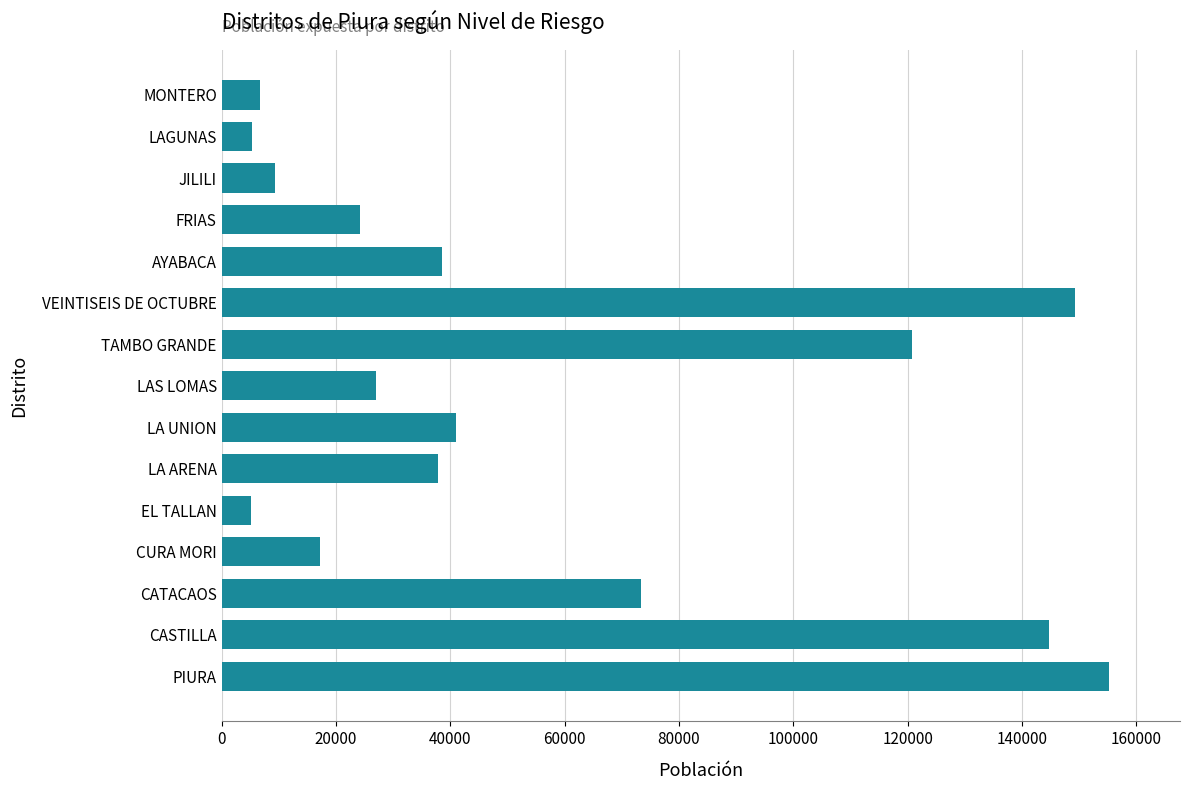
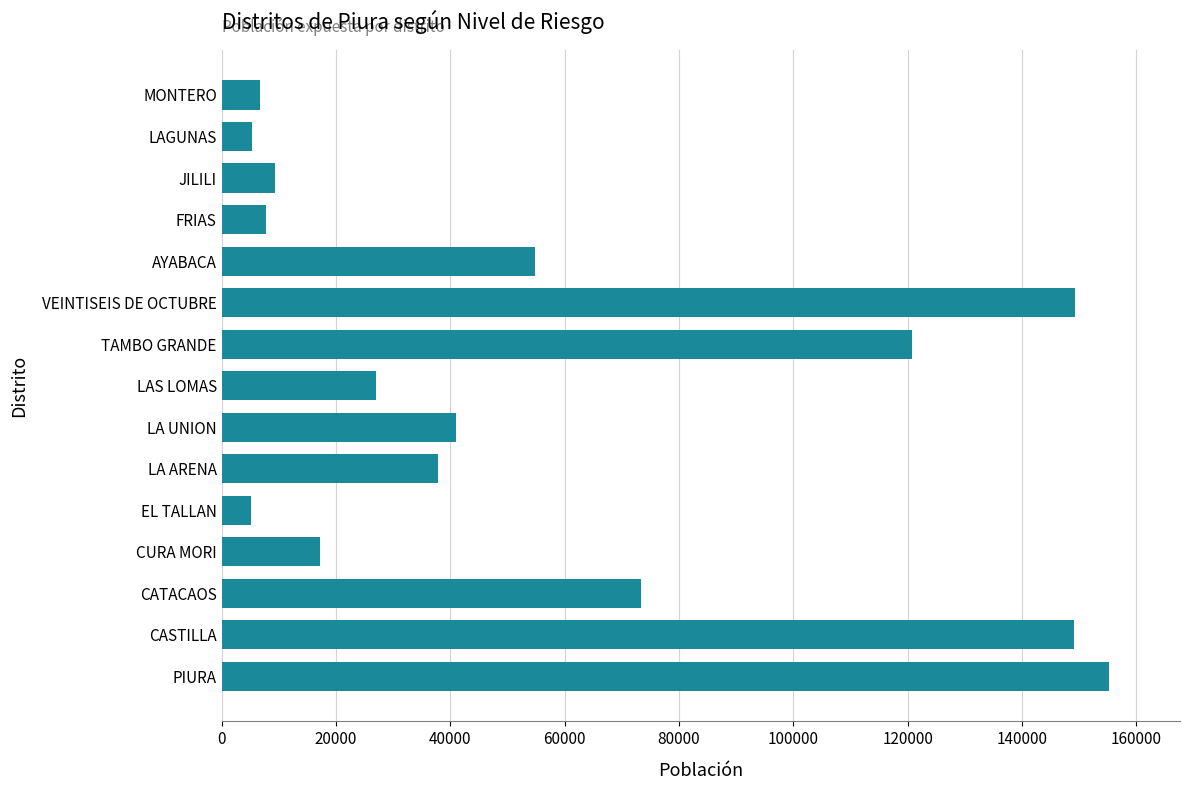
  {
    "MONTERO": 7000,
    "LAGUNAS": 5000,
    "JILILI": 9000,
-   "FRIAS": 24000,
-   "AYABACA": 39000,
+   "FRIAS": 8000,
+   "AYABACA": 55000,
    "VEINTISEIS DE OCTUBRE": 149000,
    "TAMBO GRANDE": 121000,
    "LAS LOMAS": 27000,
    "LA UNION": 41000,
    "LA ARENA": 38000,
    "EL TALLAN": 5000,
    "CURA MORI": 17000,
    "CATACAOS": 73000,
-   "CASTILLA": 145000,
+   "CASTILLA": 149000,
    "PIURA": 155000
  }
